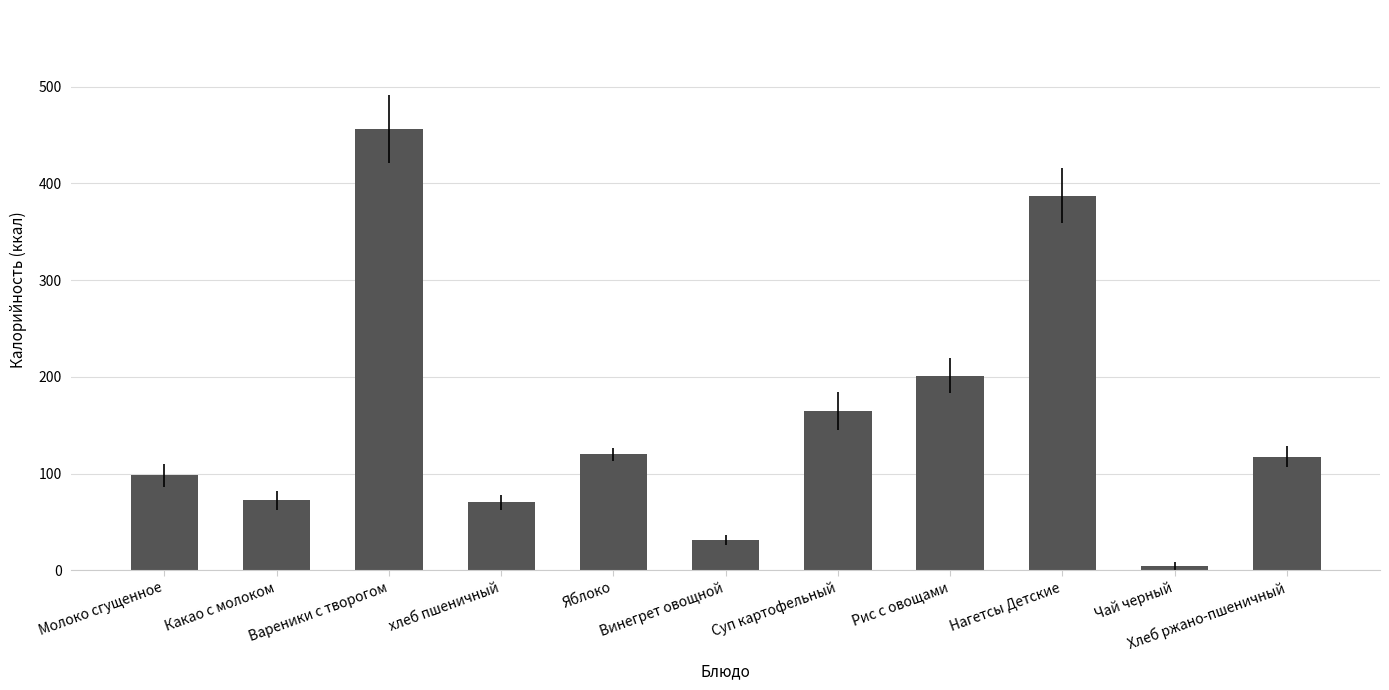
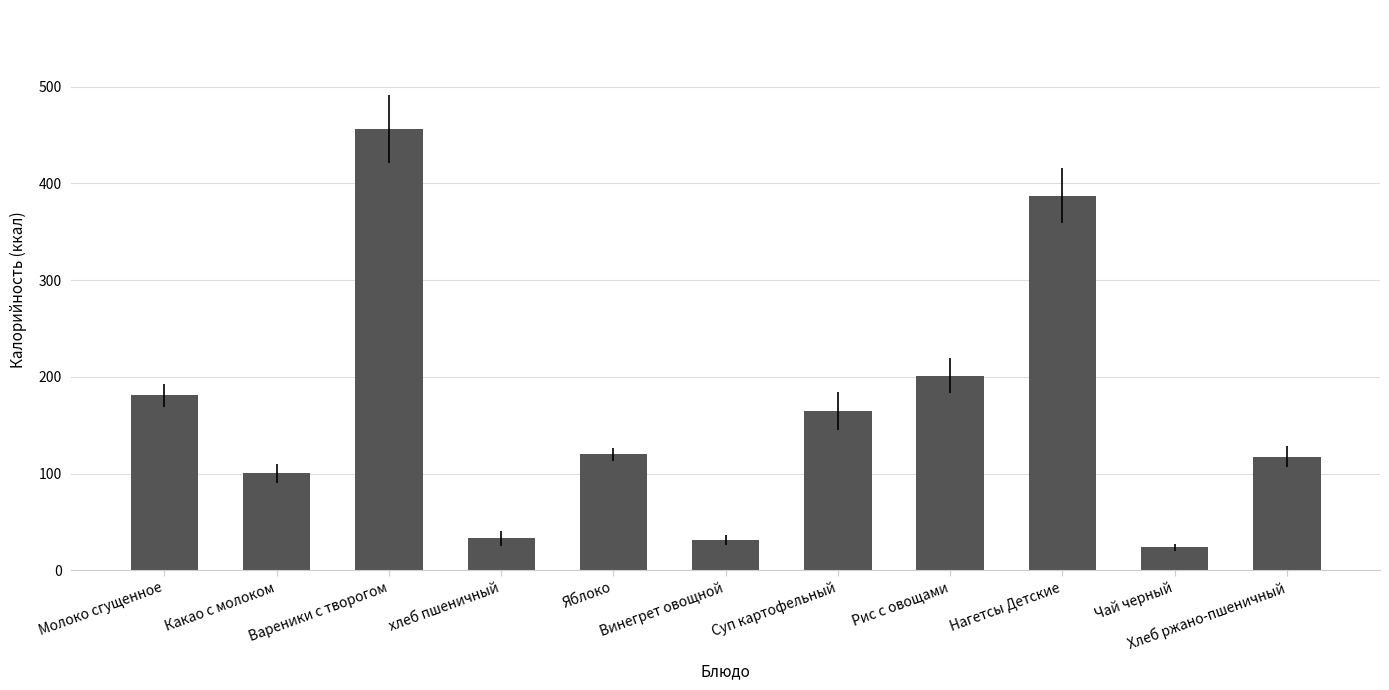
  {
-   "Молоко сгущенное": 100,
-   "Какао с молоком": 70,
+   "Молоко сгущенное": 180,
+   "Какао с молоком": 100,
    "Вареники с творогом": 460,
-   "хлеб пшеничный": 70,
+   "хлеб пшеничный": 30,
    "Яблоко": 120,
    "Винегрет овощной": 30,
    "Суп картофельный": 160,
    "Рис с овощами": 200,
    "Нагетсы Детские": 390,
-   "Чай черный": 0,
+   "Чай черный": 20,
    "Хлеб ржано-пшеничный": 120
  }
